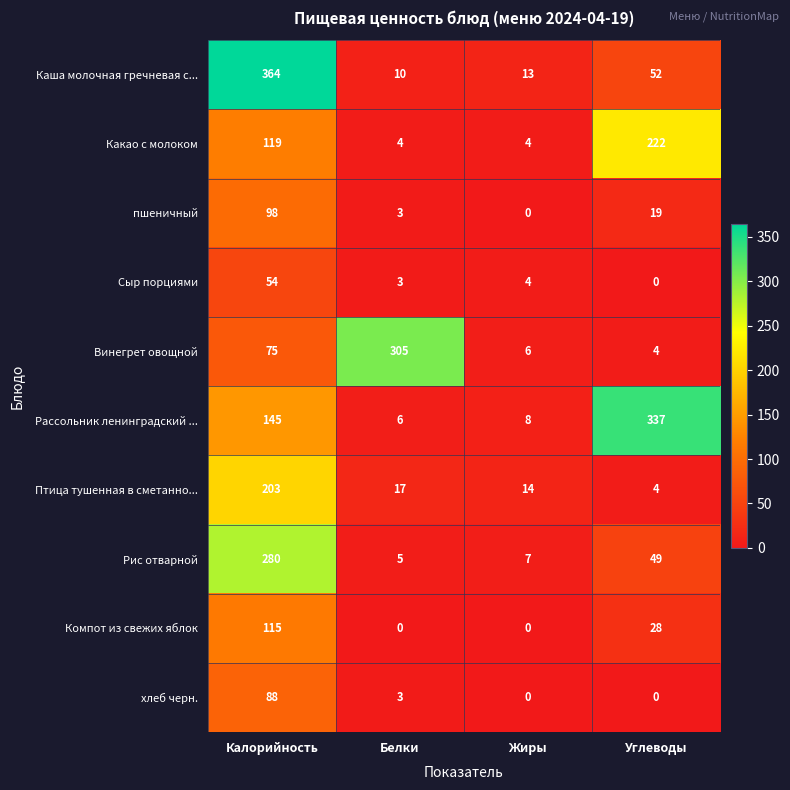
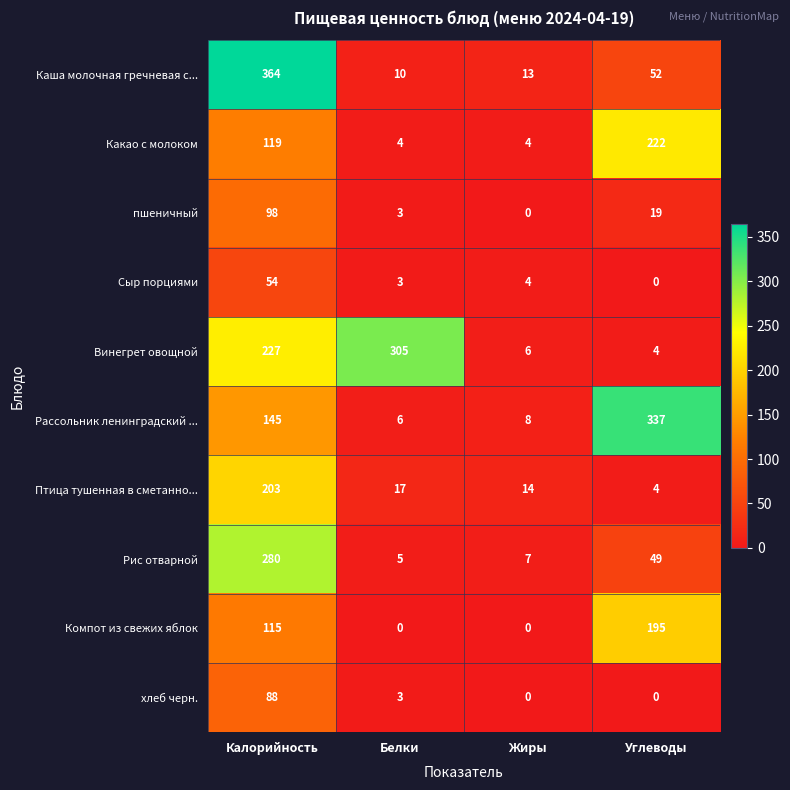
  {
    "Каша молочная гречневая с...": {
      "Калорийность": 364,
      "Белки": 10,
      "Жиры": 13,
      "Углеводы": 52
    },
    "Какао с молоком": {
      "Калорийность": 119,
      "Белки": 4,
      "Жиры": 4,
      "Углеводы": 222
    },
    "пшеничный": {
      "Калорийность": 98,
      "Белки": 3,
      "Жиры": 0,
      "Углеводы": 19
    },
    "Сыр порциями": {
      "Калорийность": 54,
      "Белки": 3,
      "Жиры": 4,
      "Углеводы": 0
    },
    "Винегрет овощной": {
-     "Калорийность": 75,
+     "Калорийность": 227,
      "Белки": 305,
      "Жиры": 6,
      "Углеводы": 4
    },
    "Рассольник ленинградский ...": {
      "Калорийность": 145,
      "Белки": 6,
      "Жиры": 8,
      "Углеводы": 337
    },
    "Птица тушенная в сметанно...": {
      "Калорийность": 203,
      "Белки": 17,
      "Жиры": 14,
      "Углеводы": 4
    },
    "Рис отварной": {
      "Калорийность": 280,
      "Белки": 5,
      "Жиры": 7,
      "Углеводы": 49
    },
    "Компот из свежих яблок": {
      "Калорийность": 115,
      "Белки": 0,
      "Жиры": 0,
-     "Углеводы": 28
+     "Углеводы": 195
    },
    "хлеб черн.": {
      "Калорийность": 88,
      "Белки": 3,
      "Жиры": 0,
      "Углеводы": 0
    }
  }
